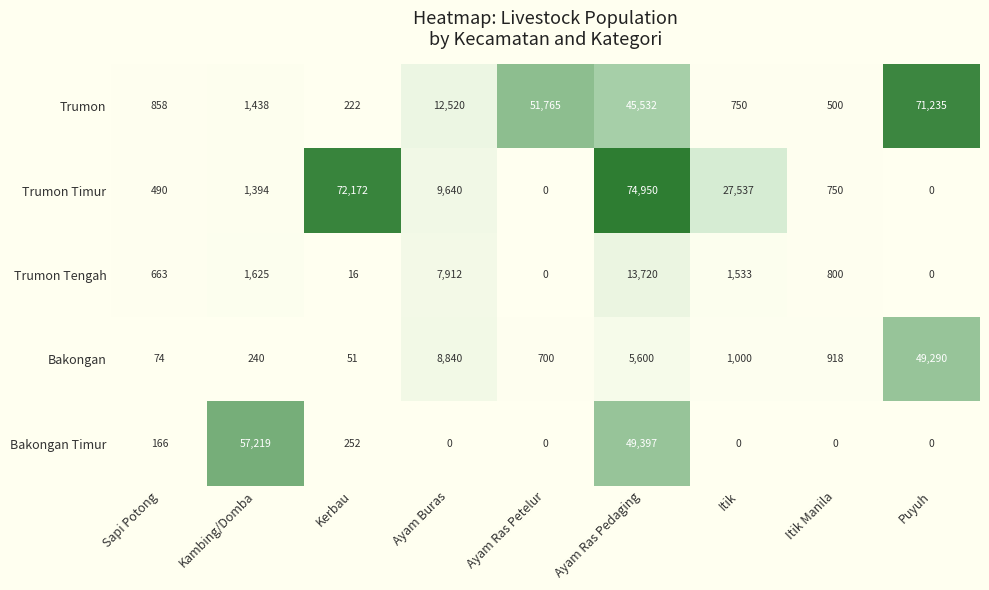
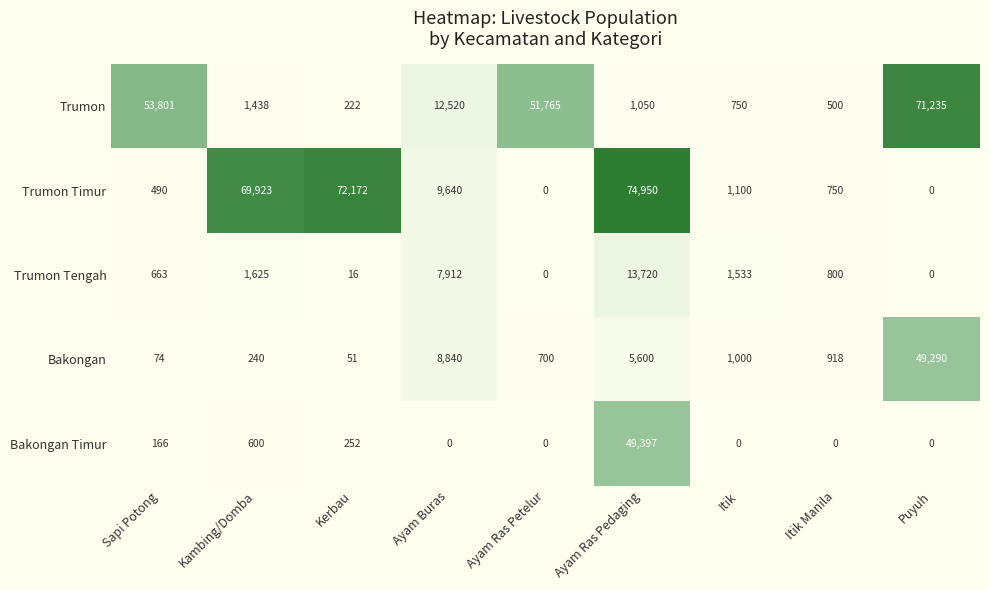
  {
    "Trumon": {
-     "Sapi Potong": "858",
+     "Sapi Potong": "53,801",
      "Kambing/Domba": "1,438",
      "Kerbau": "222",
      "Ayam Buras": "12,520",
      "Ayam Ras Petelur": "51,765",
-     "Ayam Ras Pedaging": "45,532",
+     "Ayam Ras Pedaging": "1,050",
      "Itik": "750",
      "Itik Manila": "500",
      "Puyuh": "71,235"
    },
    "Trumon Timur": {
      "Sapi Potong": "490",
-     "Kambing/Domba": "1,394",
+     "Kambing/Domba": "69,923",
      "Kerbau": "72,172",
      "Ayam Buras": "9,640",
      "Ayam Ras Petelur": "0",
      "Ayam Ras Pedaging": "74,950",
-     "Itik": "27,537",
+     "Itik": "1,100",
      "Itik Manila": "750",
      "Puyuh": "0"
    },
    "Trumon Tengah": {
      "Sapi Potong": "663",
      "Kambing/Domba": "1,625",
      "Kerbau": "16",
      "Ayam Buras": "7,912",
      "Ayam Ras Petelur": "0",
      "Ayam Ras Pedaging": "13,720",
      "Itik": "1,533",
      "Itik Manila": "800",
      "Puyuh": "0"
    },
    "Bakongan": {
      "Sapi Potong": "74",
      "Kambing/Domba": "240",
      "Kerbau": "51",
      "Ayam Buras": "8,840",
      "Ayam Ras Petelur": "700",
      "Ayam Ras Pedaging": "5,600",
      "Itik": "1,000",
      "Itik Manila": "918",
      "Puyuh": "49,290"
    },
    "Bakongan Timur": {
      "Sapi Potong": "166",
-     "Kambing/Domba": "57,219",
+     "Kambing/Domba": "600",
      "Kerbau": "252",
      "Ayam Buras": "0",
      "Ayam Ras Petelur": "0",
      "Ayam Ras Pedaging": "49,397",
      "Itik": "0",
      "Itik Manila": "0",
      "Puyuh": "0"
    }
  }
